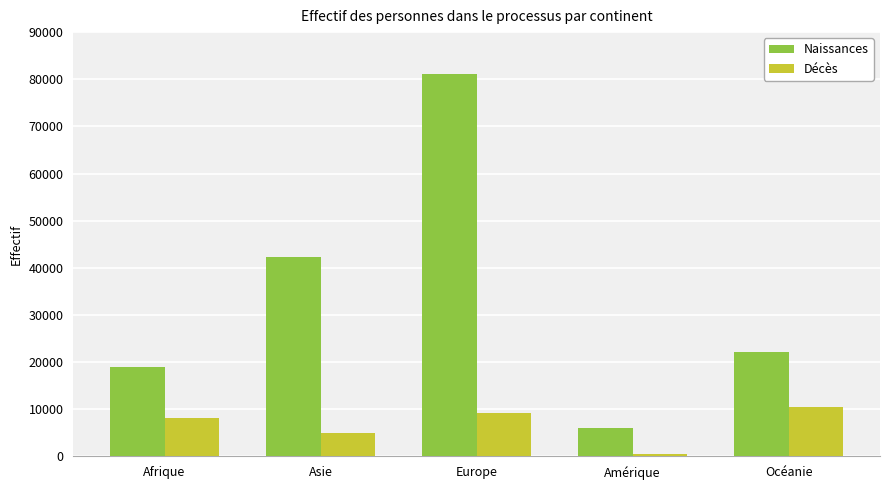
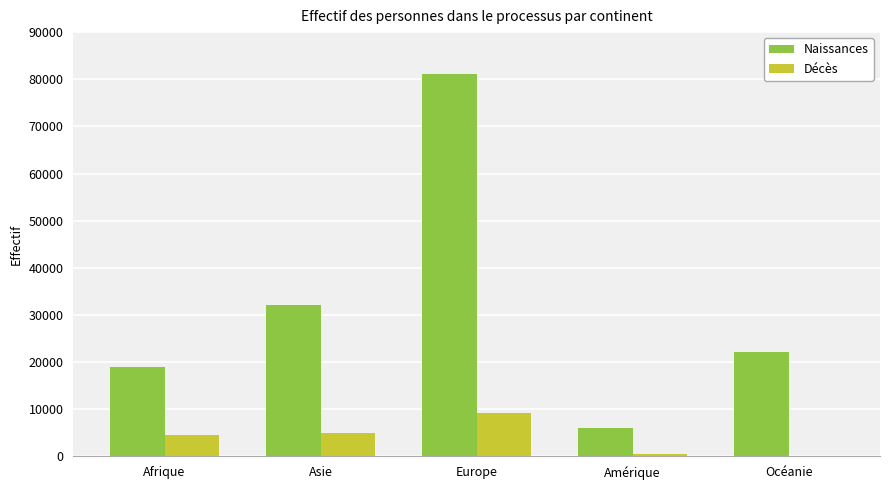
  {
    "Naissances": {
      "Afrique": 19000,
-     "Asie": 42000,
+     "Asie": 32000,
      "Europe": 81000,
      "Amérique": 6000,
      "Océanie": 22000
    },
    "Décès": {
-     "Afrique": 8000,
+     "Afrique": 5000,
      "Asie": 5000,
      "Europe": 9000,
      "Amérique": 1000,
-     "Océanie": 10000
+     "Océanie": 0
    }
  }
